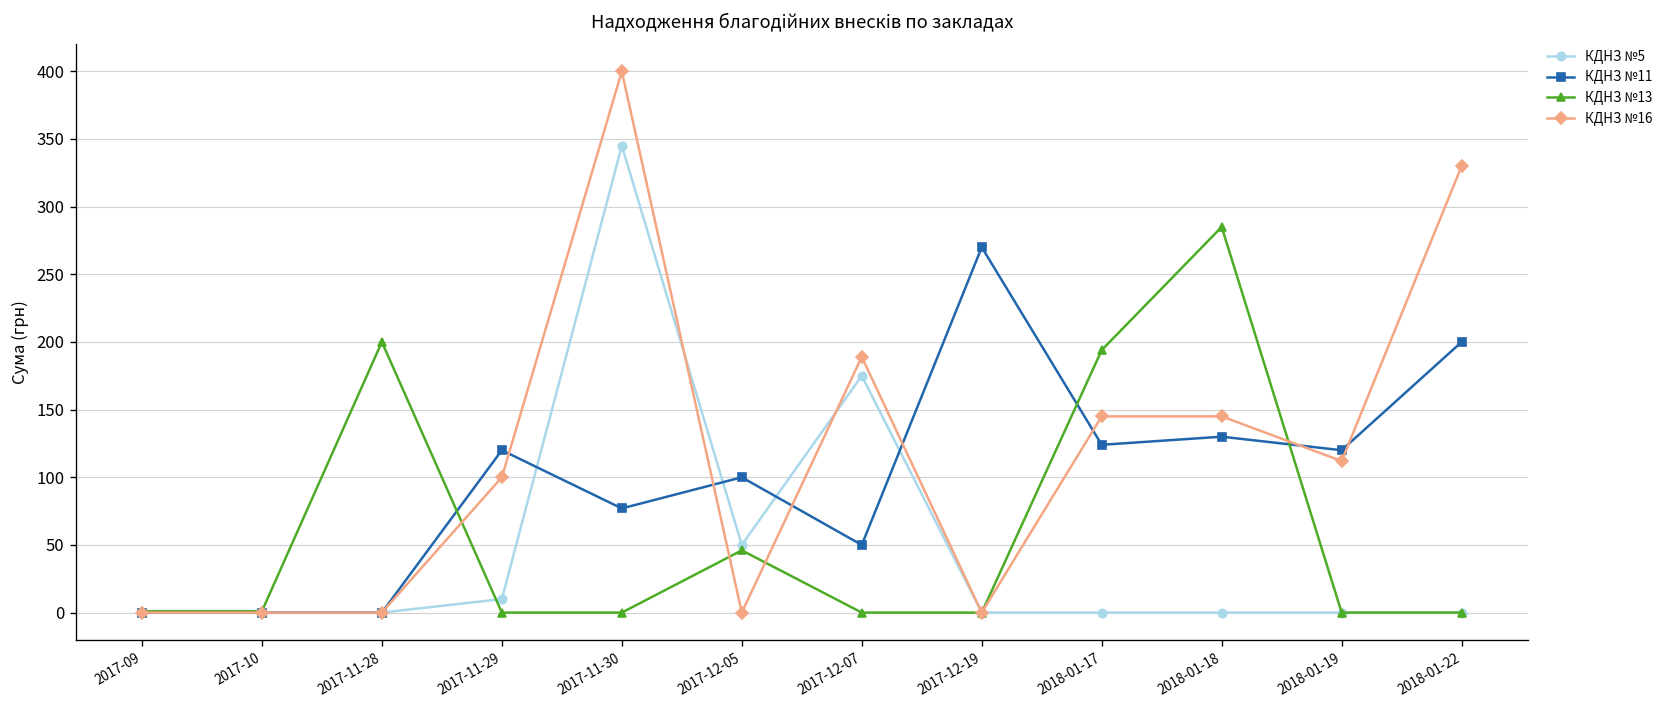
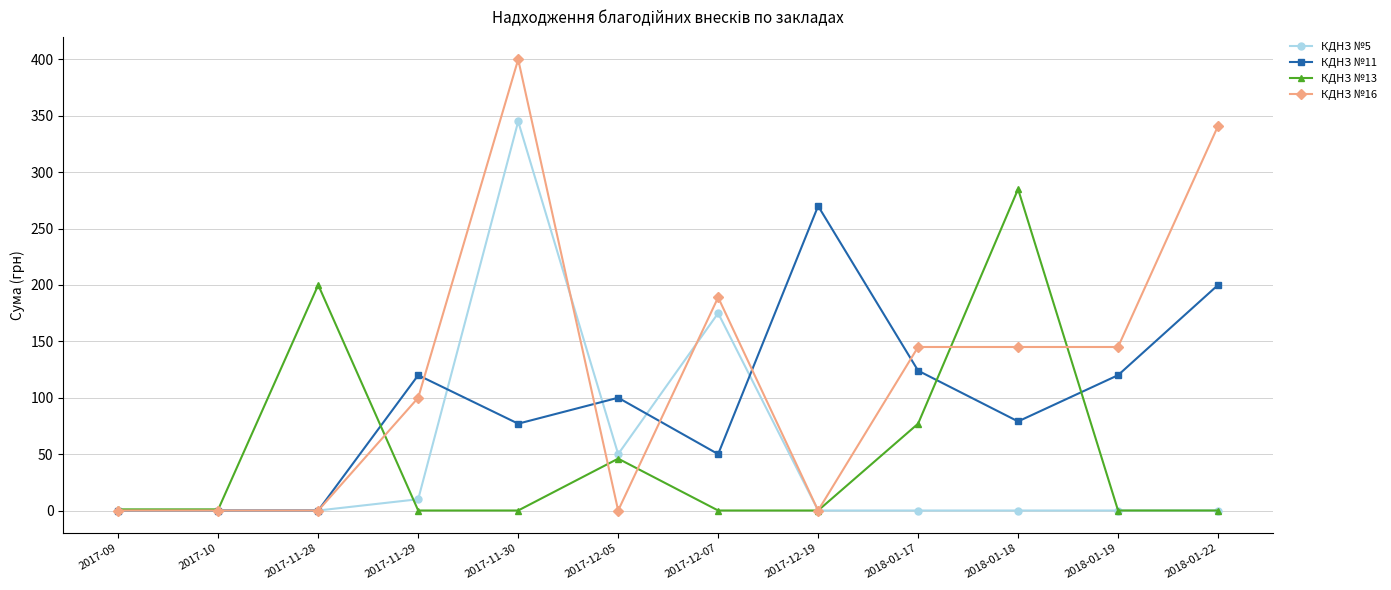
  {
    "КДНЗ №5": {
      "2017-11-29": 10,
      "2017-11-30": 345,
      "2017-12-05": 50,
      "2017-12-07": 175,
      "2018-01-17": 0,
      "2018-01-18": 0
    },
    "КДНЗ №11": {
      "2017-11-29": 120,
      "2017-11-30": 77,
      "2017-12-05": 100,
      "2017-12-07": 50,
      "2017-12-19": 270,
      "2018-01-17": 124,
-     "2018-01-18": 130,
+     "2018-01-18": 79,
      "2018-01-19": 120,
      "2018-01-22": 200
    },
    "КДНЗ №13": {
      "2017-11-28": 200,
      "2017-11-29": 0,
      "2017-11-30": 0,
      "2017-12-05": 46,
      "2017-12-07": 0,
-     "2018-01-17": 194,
+     "2018-01-17": 77,
      "2018-01-18": 285
    },
    "КДНЗ №16": {
      "2017-11-29": 100,
      "2017-11-30": 400,
      "2017-12-05": 0,
      "2017-12-07": 189,
      "2018-01-17": 145,
      "2018-01-18": 145,
-     "2018-01-19": 112,
-     "2018-01-22": 330
+     "2018-01-19": 145,
+     "2018-01-22": 341
    }
  }
